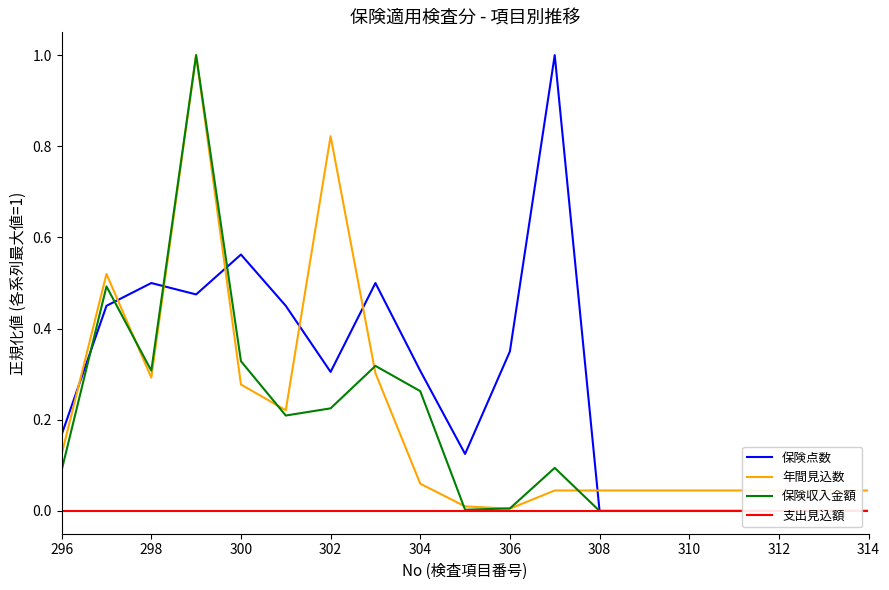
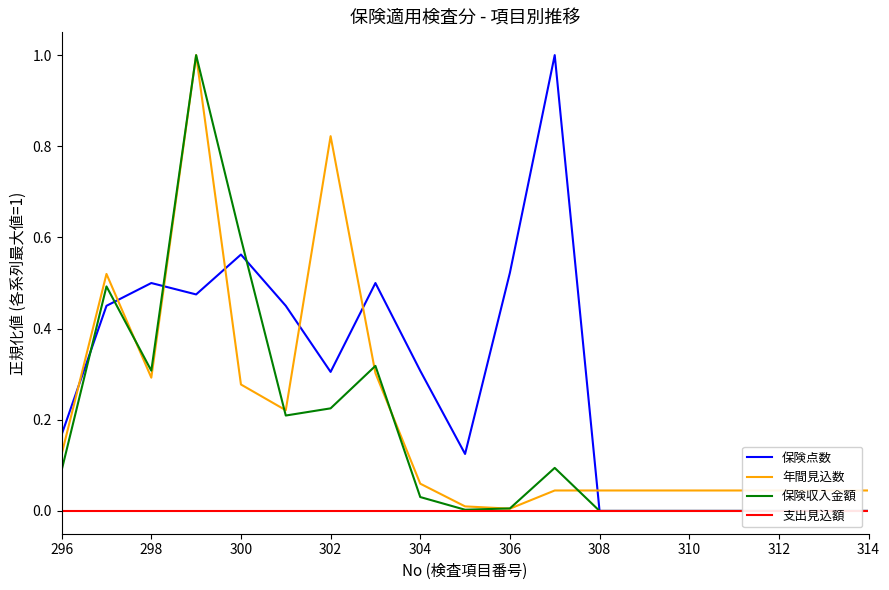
  {
    "保険点数": {
      "296": 0.17,
      "298": 0.50,
      "300": 0.56,
      "302": 0.31,
      "304": 0.31,
-     "306": 0.35
+     "306": 0.52
    },
    "年間見込数": {
      "296": 0.12,
      "298": 0.29,
      "300": 0.28,
      "302": 0.82,
      "304": 0.06,
      "308": 0.04,
      "310": 0.04,
      "314": 0.04
    },
    "保険収入金額": {
      "296": 0.09,
      "298": 0.31,
-     "300": 0.33,
+     "300": 0.60,
      "302": 0.23,
-     "304": 0.26
+     "304": 0.03
    },
    "支出見込額": {
      "296": 0.00,
      "298": 0.00,
      "300": 0.00,
      "302": 0.00,
      "304": 0.00
    }
  }
